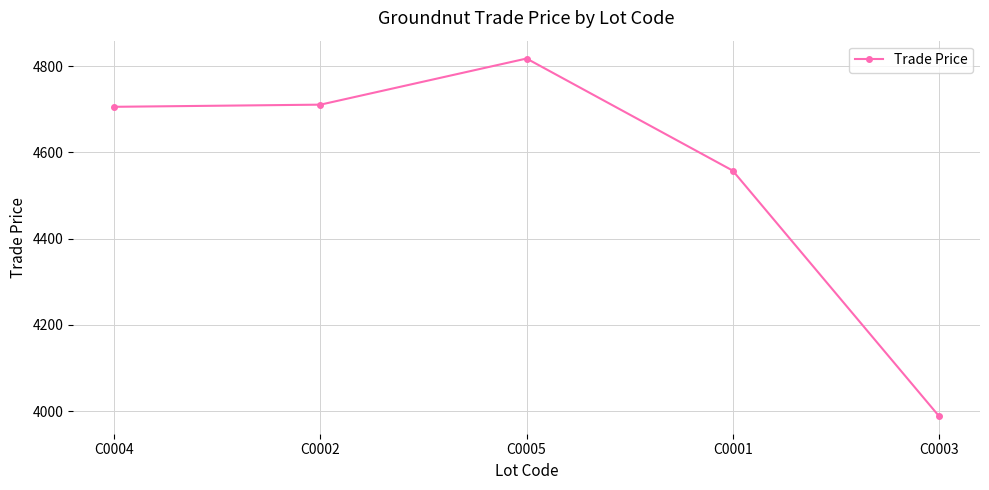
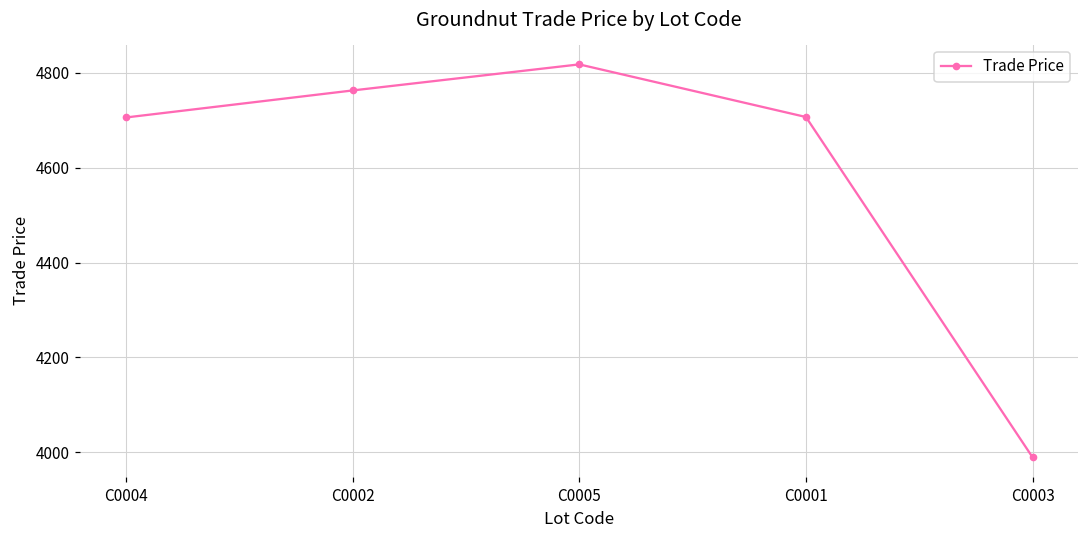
  {
    "C0004": 4710,
-   "C0002": 4710,
+   "C0002": 4760,
    "C0005": 4820,
-   "C0001": 4560,
+   "C0001": 4710,
    "C0003": 3990
  }
